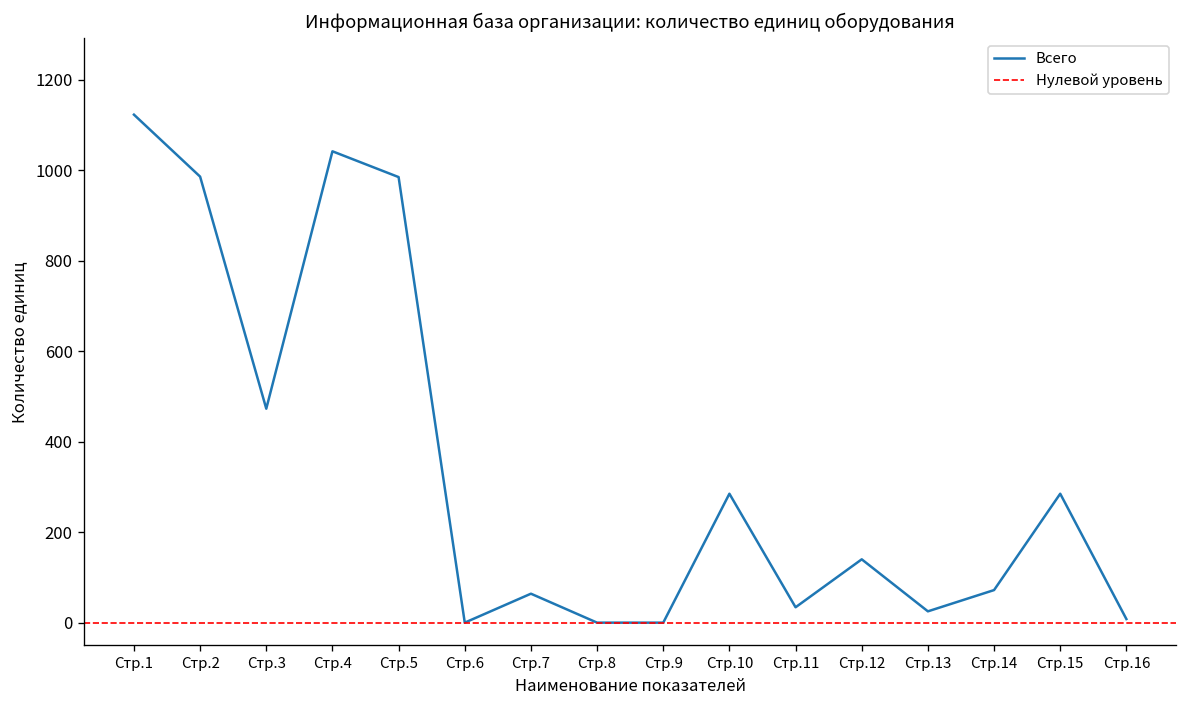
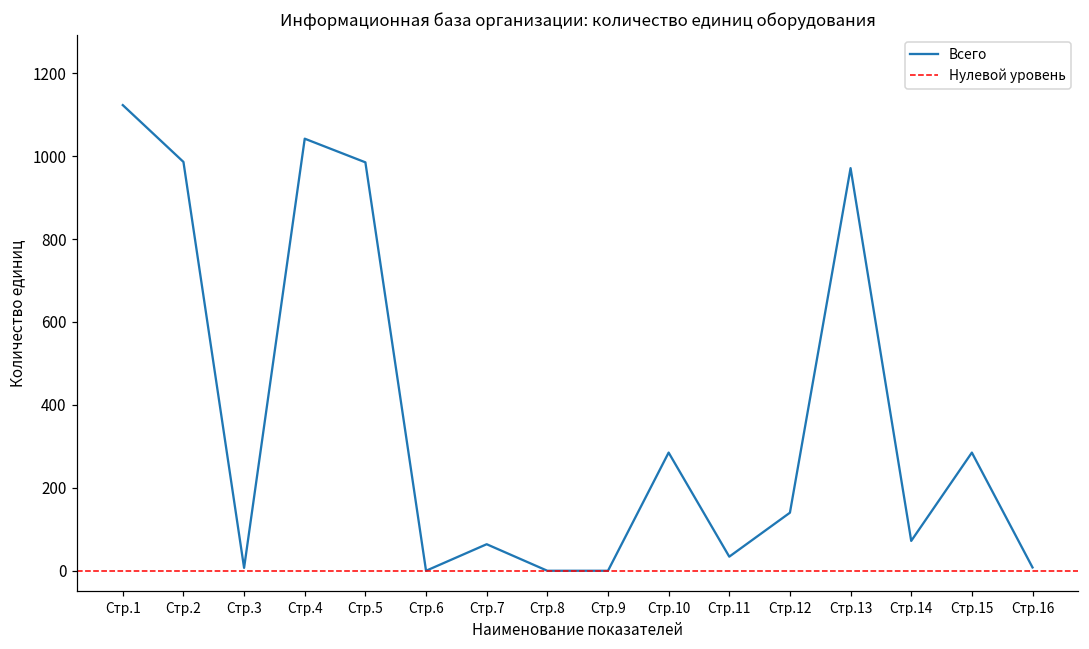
  {
    "Стр.1": 1120,
    "Стр.2": 990,
-   "Стр.3": 470,
+   "Стр.3": 10,
    "Стр.4": 1040,
    "Стр.5": 990,
    "Стр.6": 0,
    "Стр.7": 60,
    "Стр.8": 0,
    "Стр.9": 0,
    "Стр.10": 290,
    "Стр.11": 30,
    "Стр.12": 140,
-   "Стр.13": 30,
+   "Стр.13": 970,
    "Стр.14": 70,
    "Стр.15": 290,
    "Стр.16": 10
  }
